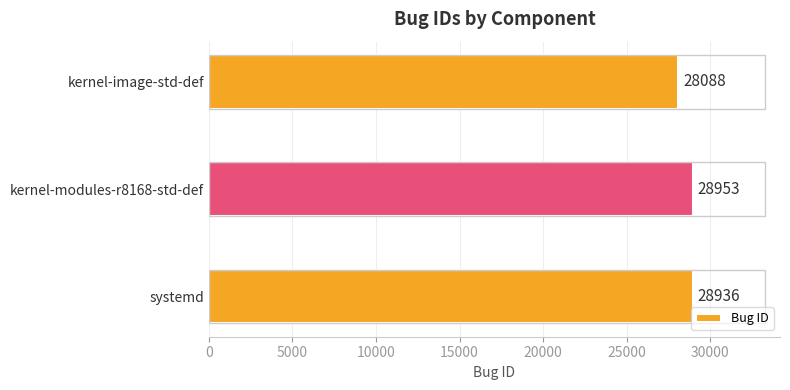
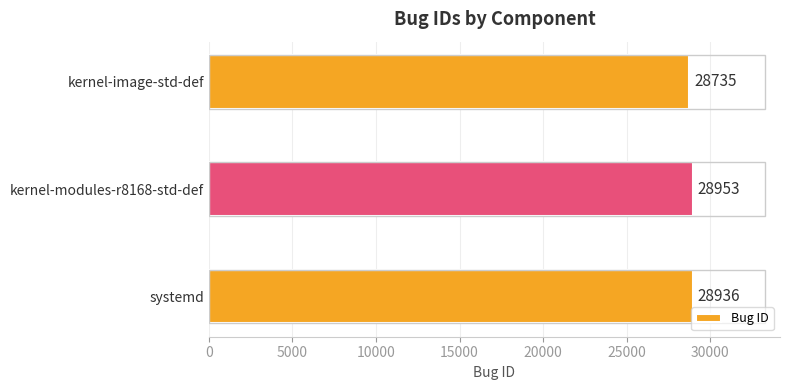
  {
-   "kernel-image-std-def": 28088,
+   "kernel-image-std-def": 28735,
    "kernel-modules-r8168-std-def": 28953,
    "systemd": 28936
  }
